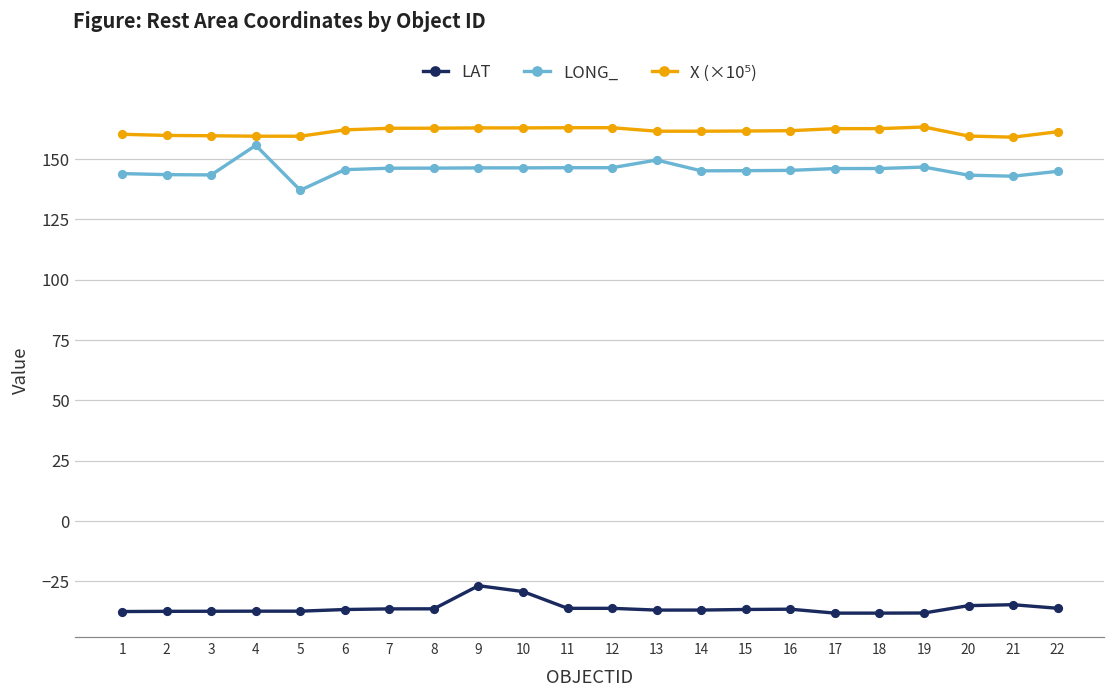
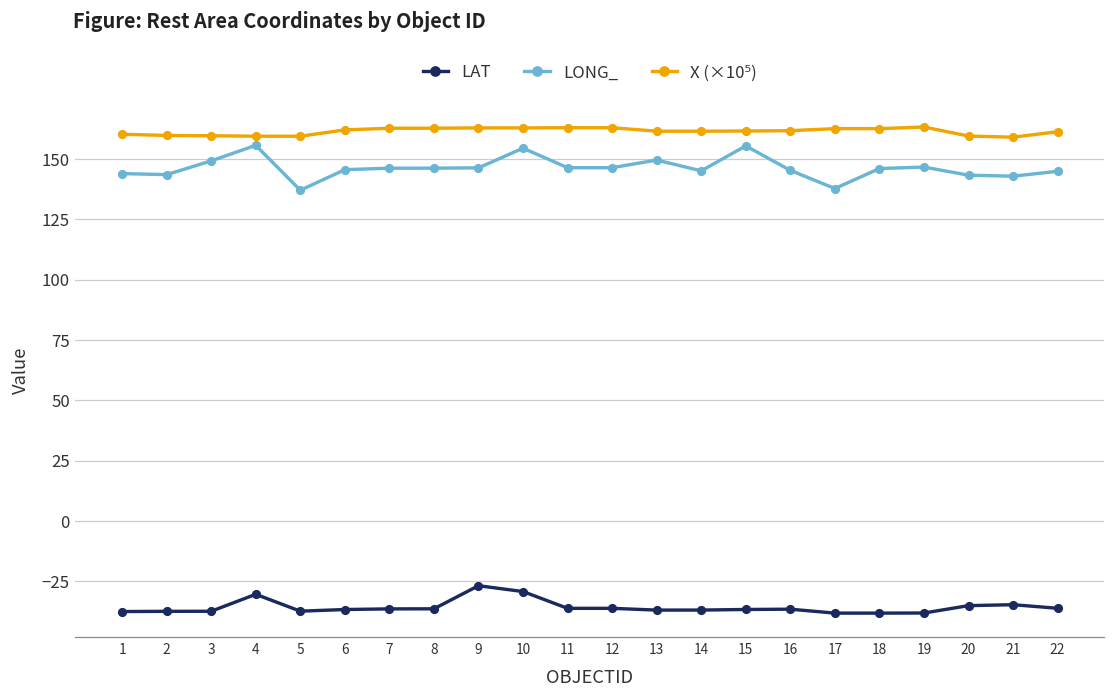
  {
    "LAT": {
      "1": -38,
      "2": -37,
      "3": -37,
-     "4": -37,
+     "4": -30,
      "5": -37,
      "6": -37,
      "7": -36,
      "8": -36,
      "9": -27,
      "10": -29,
      "11": -36,
      "12": -36,
      "13": -37,
      "14": -37,
      "15": -37,
      "16": -37,
      "17": -38,
      "18": -38,
      "19": -38,
      "20": -35,
      "21": -35,
      "22": -36
    },
    "LONG_": {
      "1": 144,
      "2": 144,
-     "3": 143,
+     "3": 149,
      "4": 156,
      "5": 137,
      "6": 146,
      "7": 146,
      "8": 146,
      "9": 146,
-     "10": 146,
+     "10": 155,
      "11": 146,
      "12": 146,
      "13": 150,
      "14": 145,
-     "15": 145,
+     "15": 155,
      "16": 145,
-     "17": 146,
+     "17": 138,
      "18": 146,
      "19": 147,
      "20": 143,
      "21": 143,
      "22": 145
    },
    "X (×10⁵)": {
      "1": 160,
      "2": 160,
      "3": 160,
      "4": 160,
      "5": 160,
      "6": 162,
      "7": 163,
      "8": 163,
      "9": 163,
      "10": 163,
      "11": 163,
      "12": 163,
      "13": 162,
      "14": 162,
      "15": 162,
      "16": 162,
      "17": 163,
      "18": 163,
      "19": 163,
      "20": 160,
      "21": 159,
      "22": 161
    }
  }
